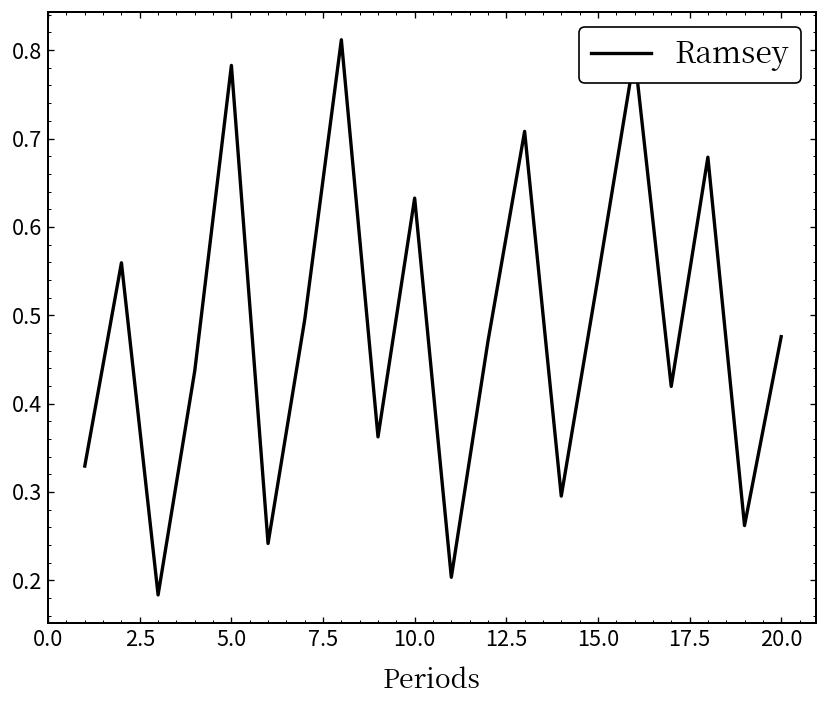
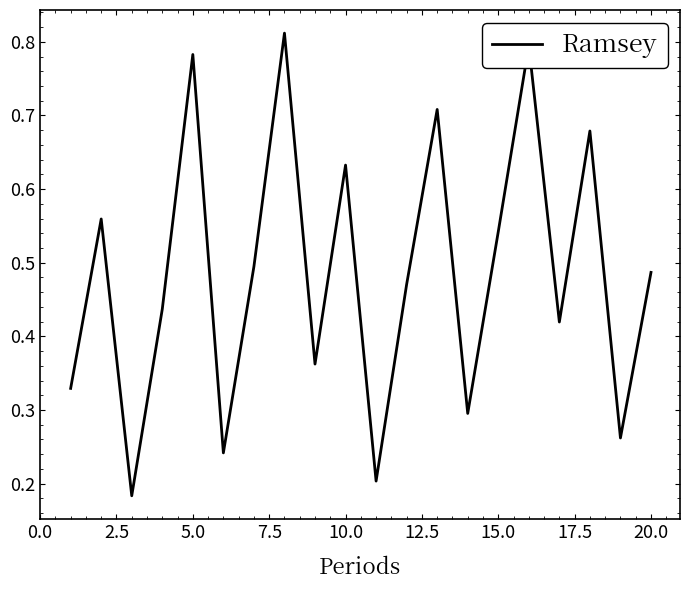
  {
    "5.0": 0.78,
    "10.0": 0.63,
    "15.0": 0.54,
-   "20.0": 0.48
+   "20.0": 0.49
  }
